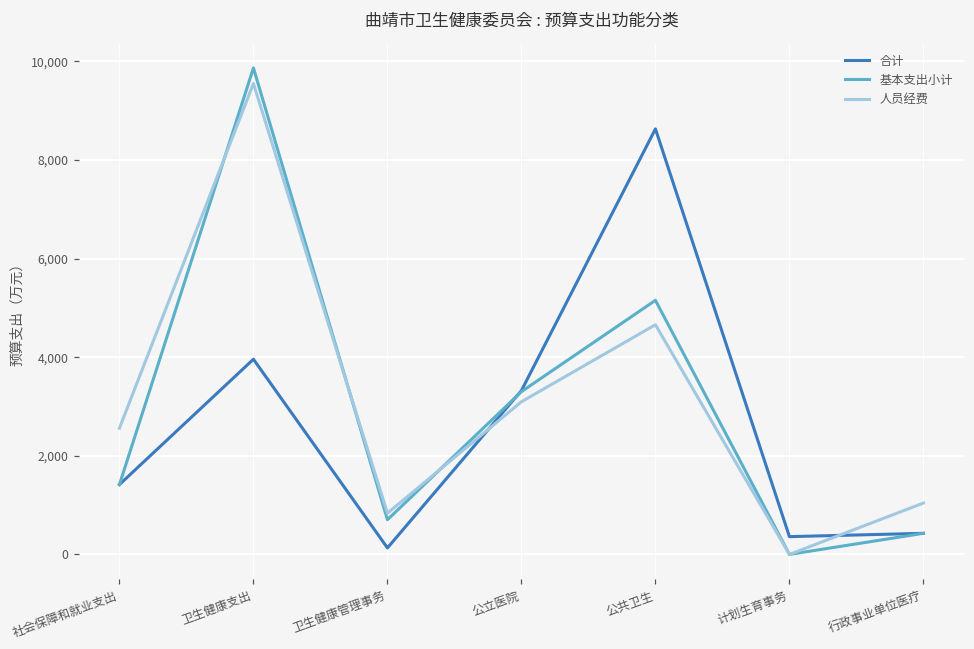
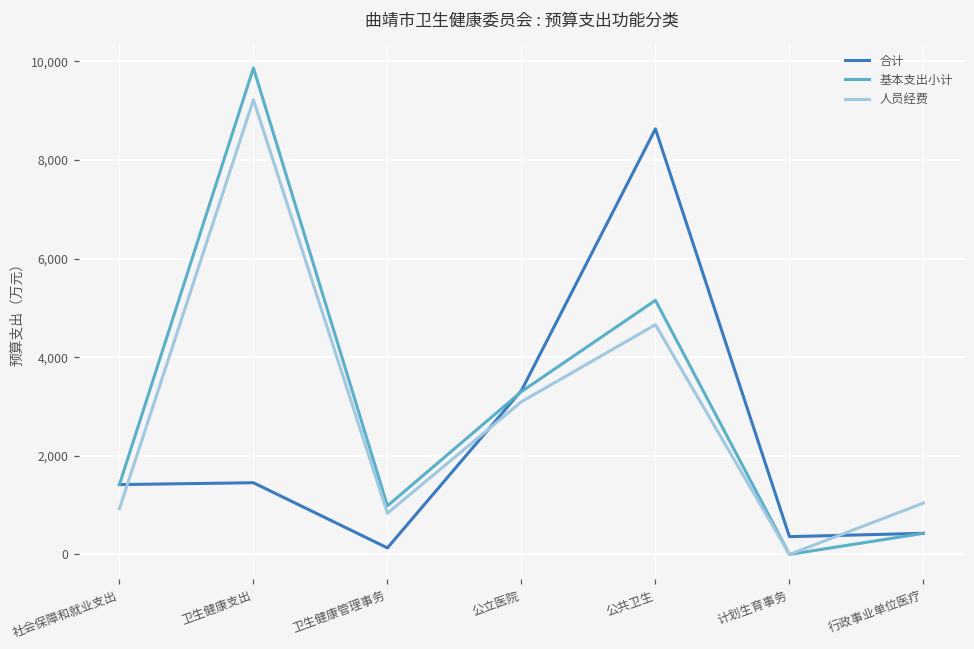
  {
    "合计": {
-     "卫生健康支出": "4,000",
+     "卫生健康支出": "1,500",
      "卫生健康管理事务": "100",
      "公共卫生": "8,600",
      "计划生育事务": "400"
    },
    "基本支出小计": {
      "卫生健康支出": "9,900",
-     "卫生健康管理事务": "700",
+     "卫生健康管理事务": "1,000",
      "公共卫生": "5,200"
    },
    "人员经费": {
-     "社会保障和就业支出": "2,600",
-     "卫生健康支出": "9,600",
+     "社会保障和就业支出": "900",
+     "卫生健康支出": "9,200",
      "卫生健康管理事务": "800",
      "公立医院": "3,100",
      "公共卫生": "4,700",
      "行政事业单位医疗": "1,000"
    }
  }
